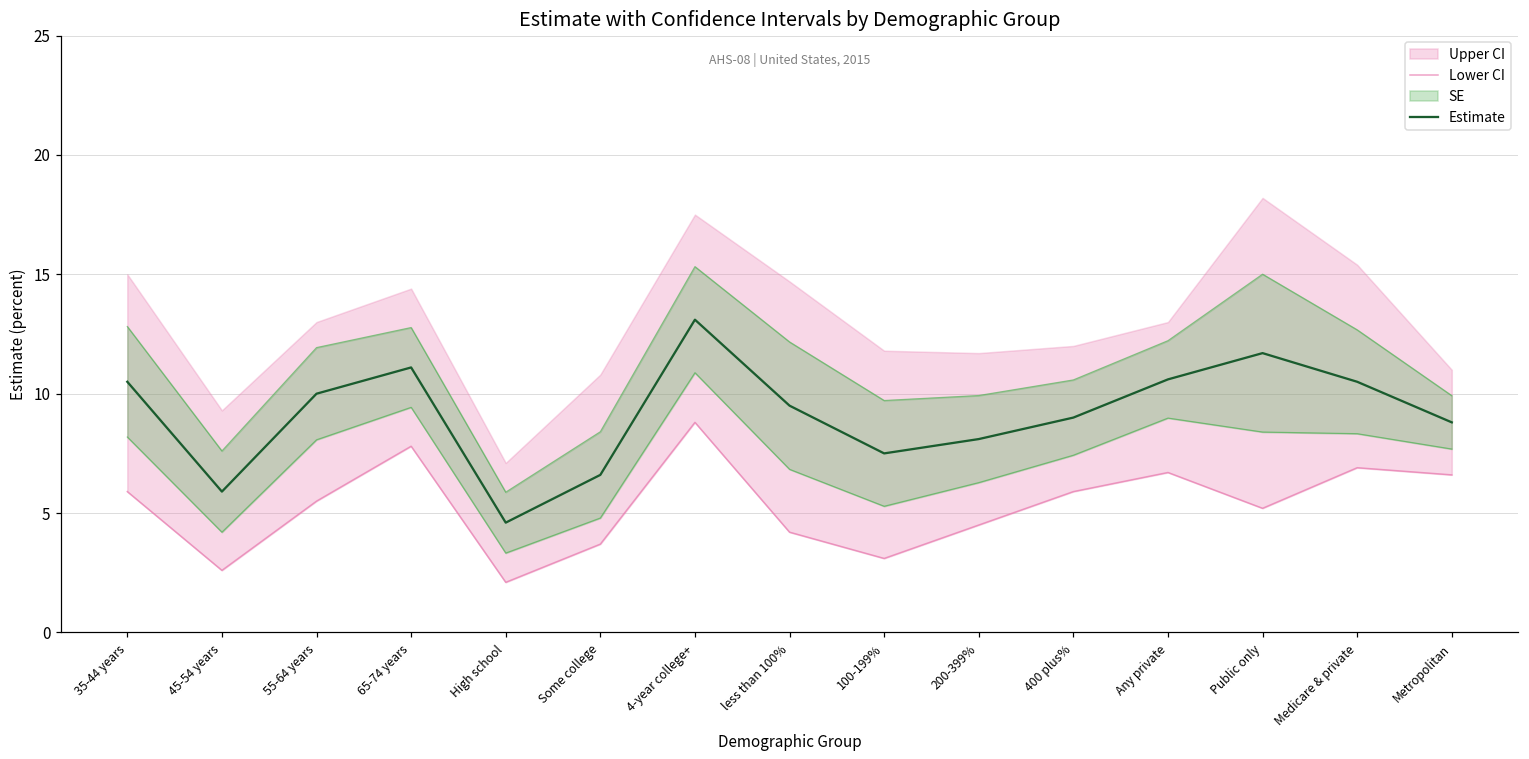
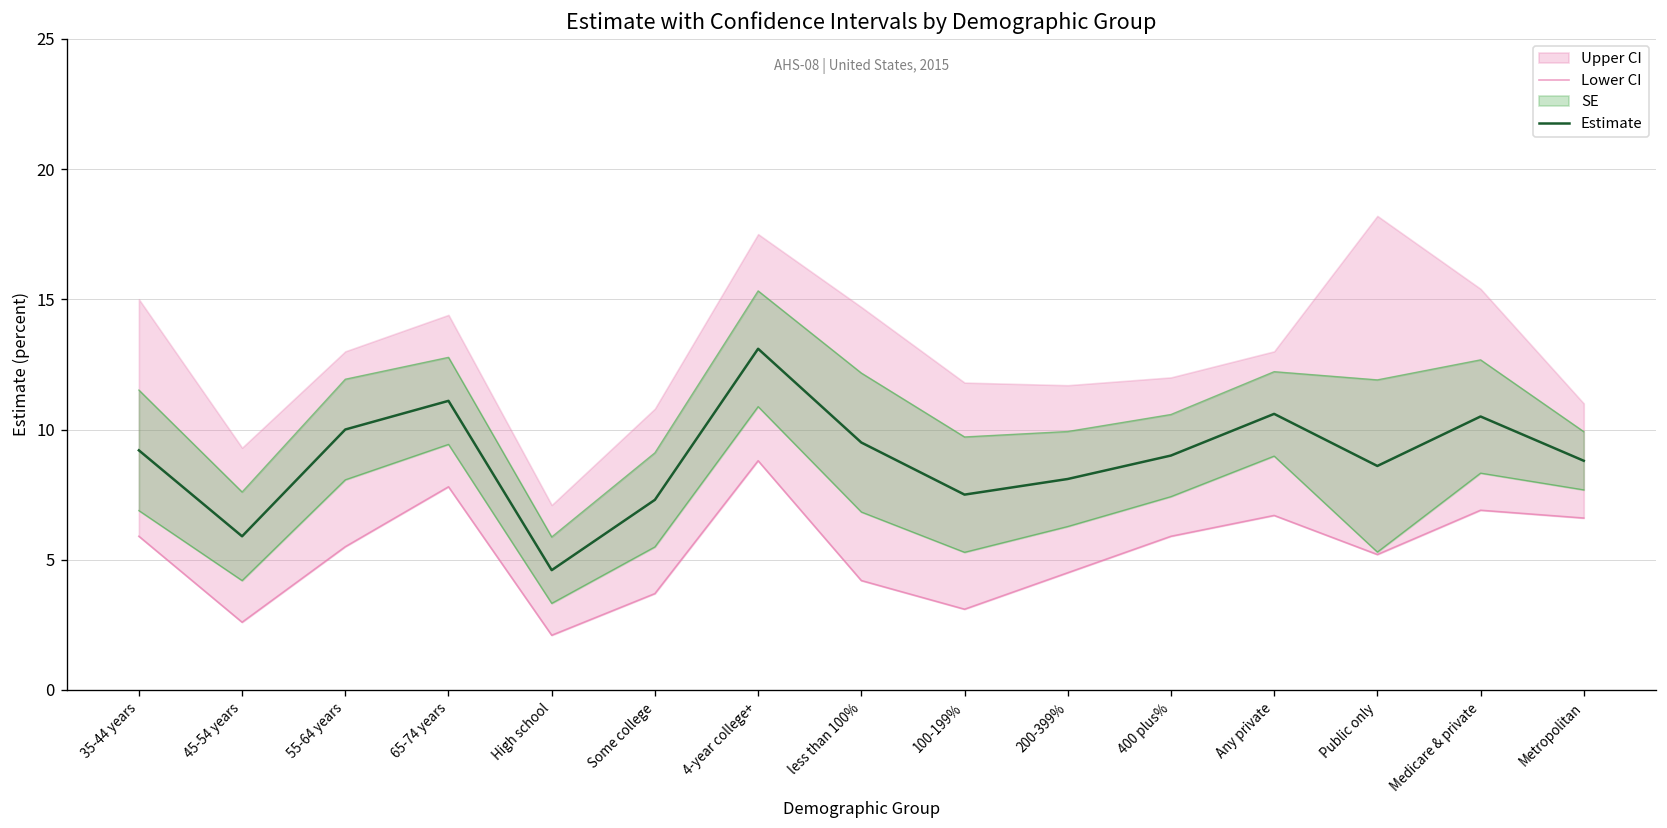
  {
    "Estimate": {
-     "35-44 years": 10.5,
+     "35-44 years": 9.2,
      "45-54 years": 5.9,
      "55-64 years": 10.0,
      "65-74 years": 11.1,
      "High school": 4.6,
-     "Some college": 6.6,
+     "Some college": 7.3,
      "4-year college+": 13.1,
      "less than 100%": 9.5,
      "100-199%": 7.5,
      "200-399%": 8.1,
      "400 plus%": 9.0,
      "Any private": 10.6,
-     "Public only": 11.7,
+     "Public only": 8.6,
      "Medicare & private": 10.5,
      "Metropolitan": 8.8
    }
  }
